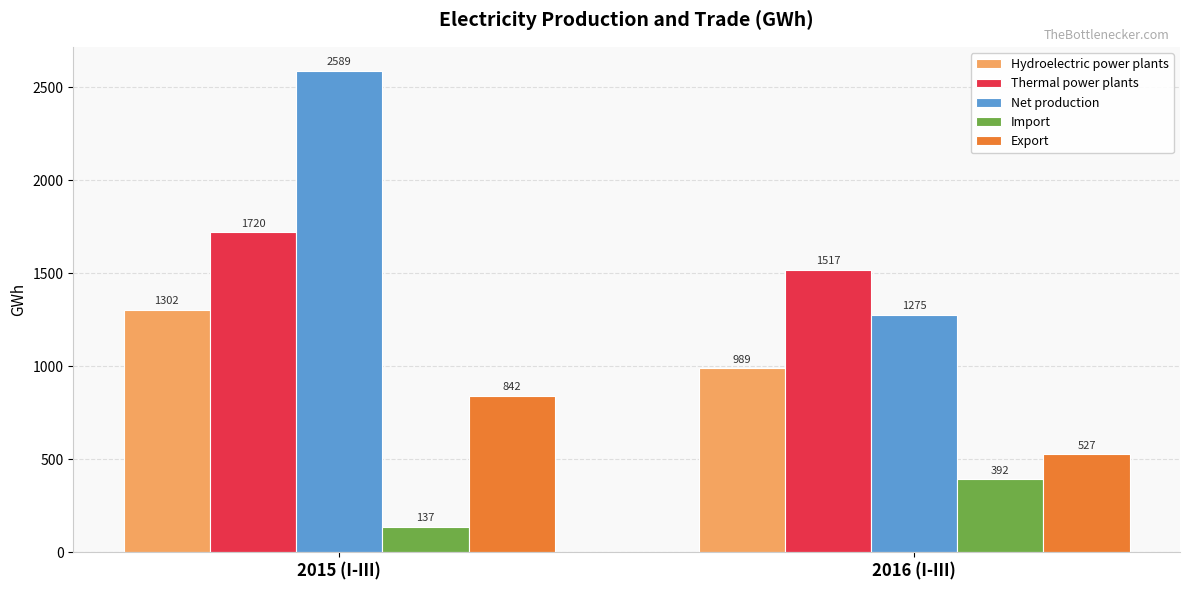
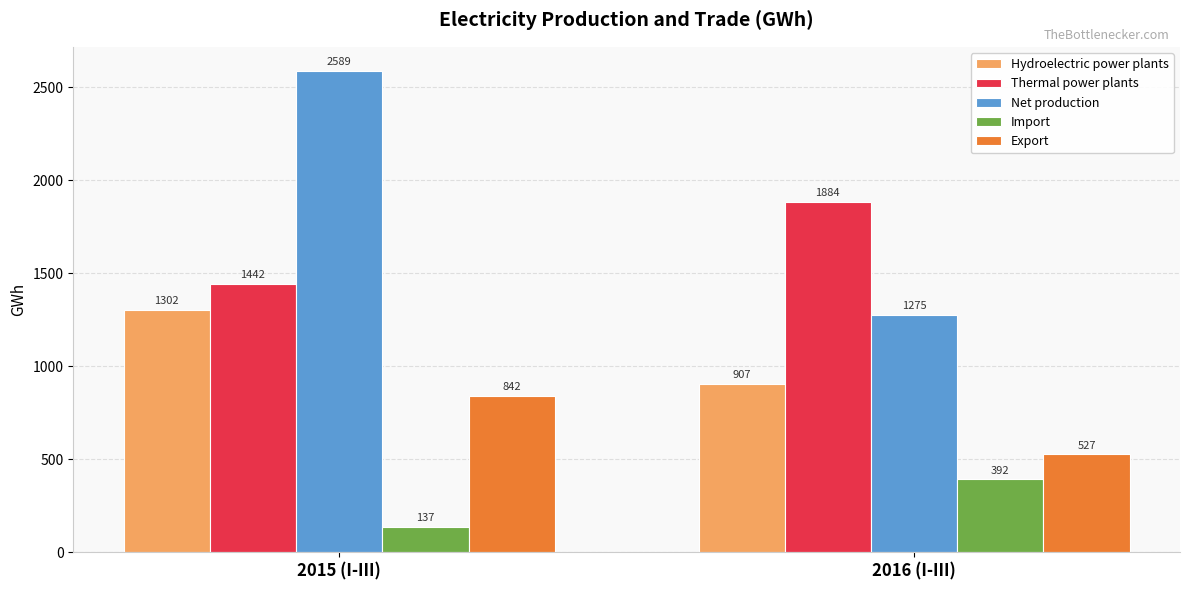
  {
    "Hydroelectric power plants": {
      "2015 (I-III)": 1302,
-     "2016 (I-III)": 989
+     "2016 (I-III)": 907
    },
    "Thermal power plants": {
-     "2015 (I-III)": 1720,
-     "2016 (I-III)": 1517
+     "2015 (I-III)": 1442,
+     "2016 (I-III)": 1884
    },
    "Net production": {
      "2015 (I-III)": 2589,
      "2016 (I-III)": 1275
    },
    "Import": {
      "2015 (I-III)": 137,
      "2016 (I-III)": 392
    },
    "Export": {
      "2015 (I-III)": 842,
      "2016 (I-III)": 527
    }
  }
